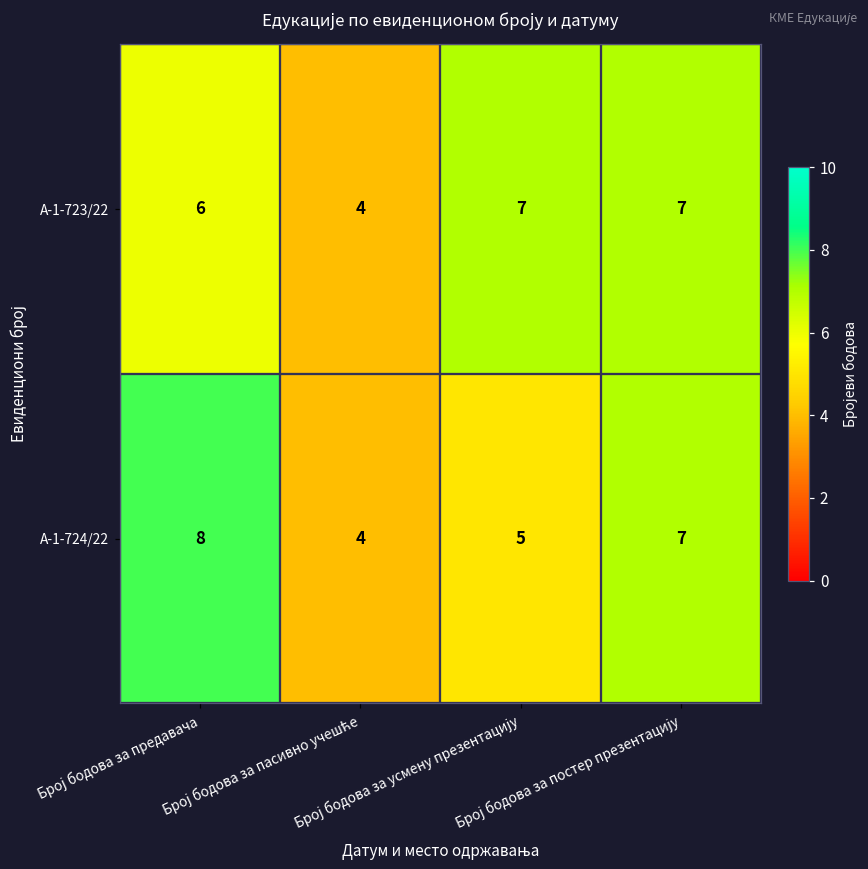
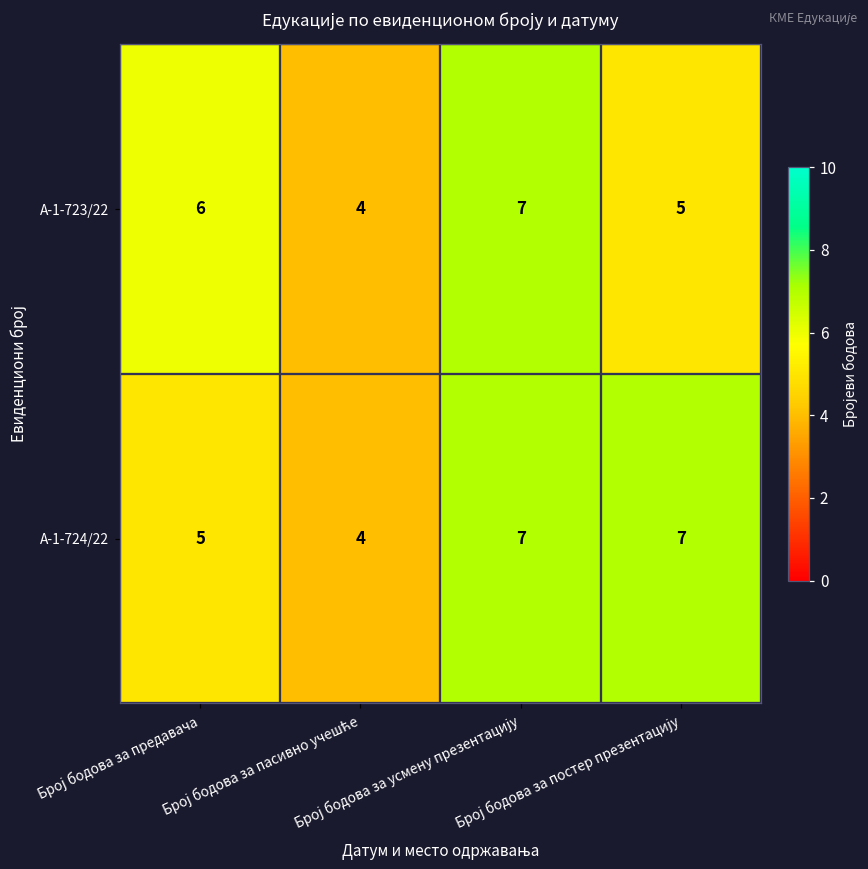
  {
    "А-1-723/22": {
      "Број бодова за предавача": 6,
      "Број бодова за пасивно учешће": 4,
      "Број бодова за усмену презентацију": 7,
-     "Број бодова за постер презентацију": 7
+     "Број бодова за постер презентацију": 5
    },
    "А-1-724/22": {
-     "Број бодова за предавача": 8,
+     "Број бодова за предавача": 5,
      "Број бодова за пасивно учешће": 4,
-     "Број бодова за усмену презентацију": 5,
+     "Број бодова за усмену презентацију": 7,
      "Број бодова за постер презентацију": 7
    }
  }
